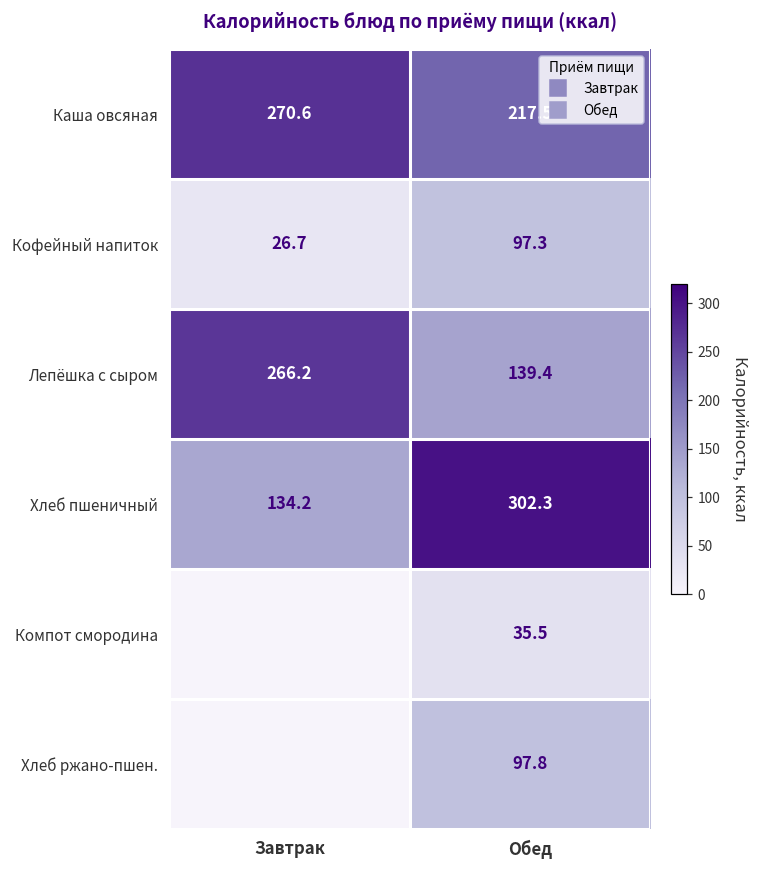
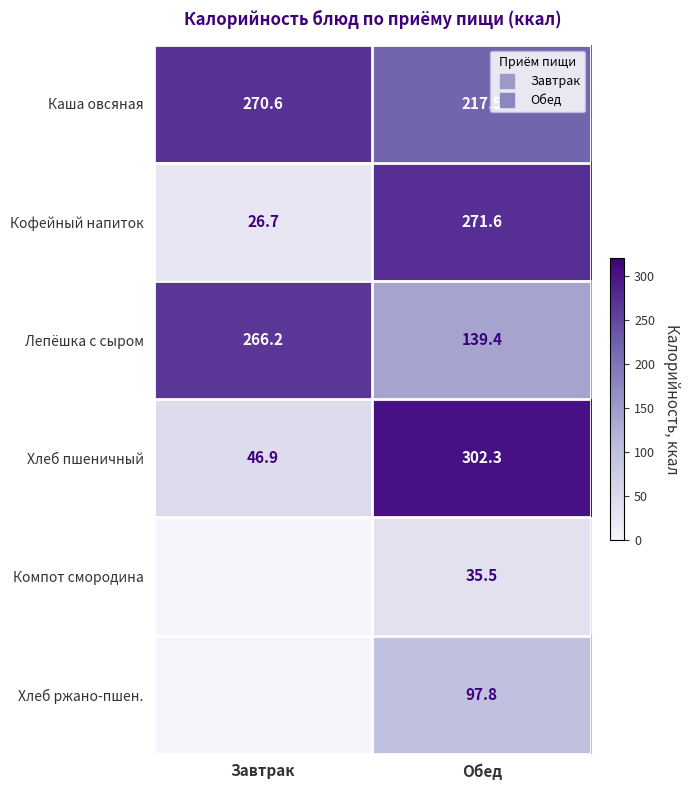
  {
    "Каша овсяная": {
      "Завтрак": 270.6
    },
    "Кофейный напиток": {
      "Завтрак": 26.7,
-     "Обед": 97.3
+     "Обед": 271.6
    },
    "Лепёшка с сыром": {
      "Завтрак": 266.2,
      "Обед": 139.4
    },
    "Хлеб пшеничный": {
-     "Завтрак": 134.2,
+     "Завтрак": 46.9,
      "Обед": 302.3
    },
    "Компот смородина": {
      "Обед": 35.5
    },
    "Хлеб ржано-пшен.": {
      "Обед": 97.8
    }
  }
